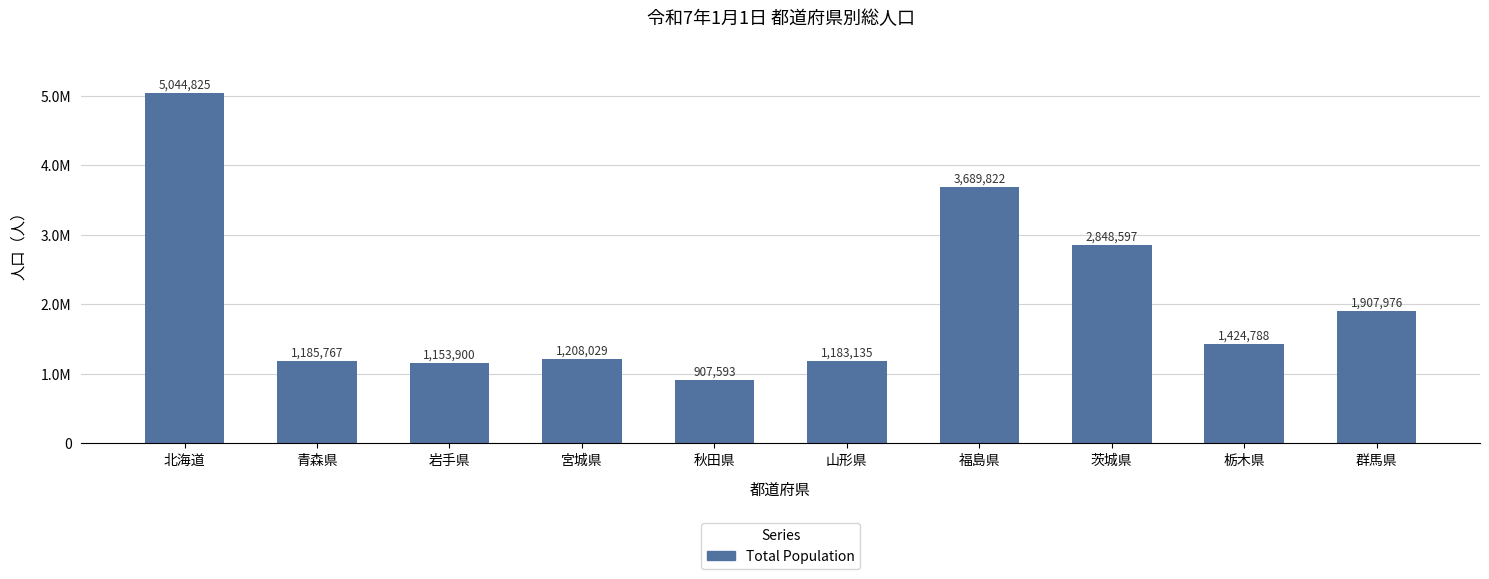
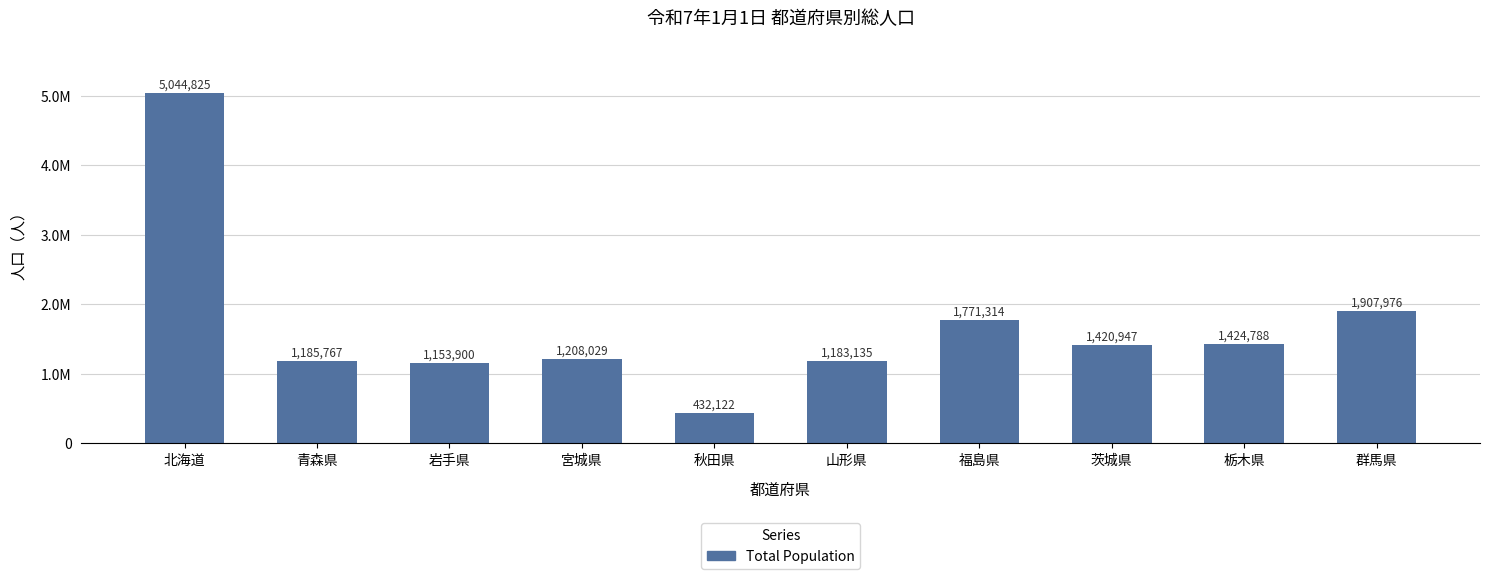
  {
    "北海道": "5,044,825",
    "青森県": "1,185,767",
    "岩手県": "1,153,900",
    "宮城県": "1,208,029",
-   "秋田県": "907,593",
+   "秋田県": "432,122",
    "山形県": "1,183,135",
-   "福島県": "3,689,822",
-   "茨城県": "2,848,597",
+   "福島県": "1,771,314",
+   "茨城県": "1,420,947",
    "栃木県": "1,424,788",
    "群馬県": "1,907,976"
  }
